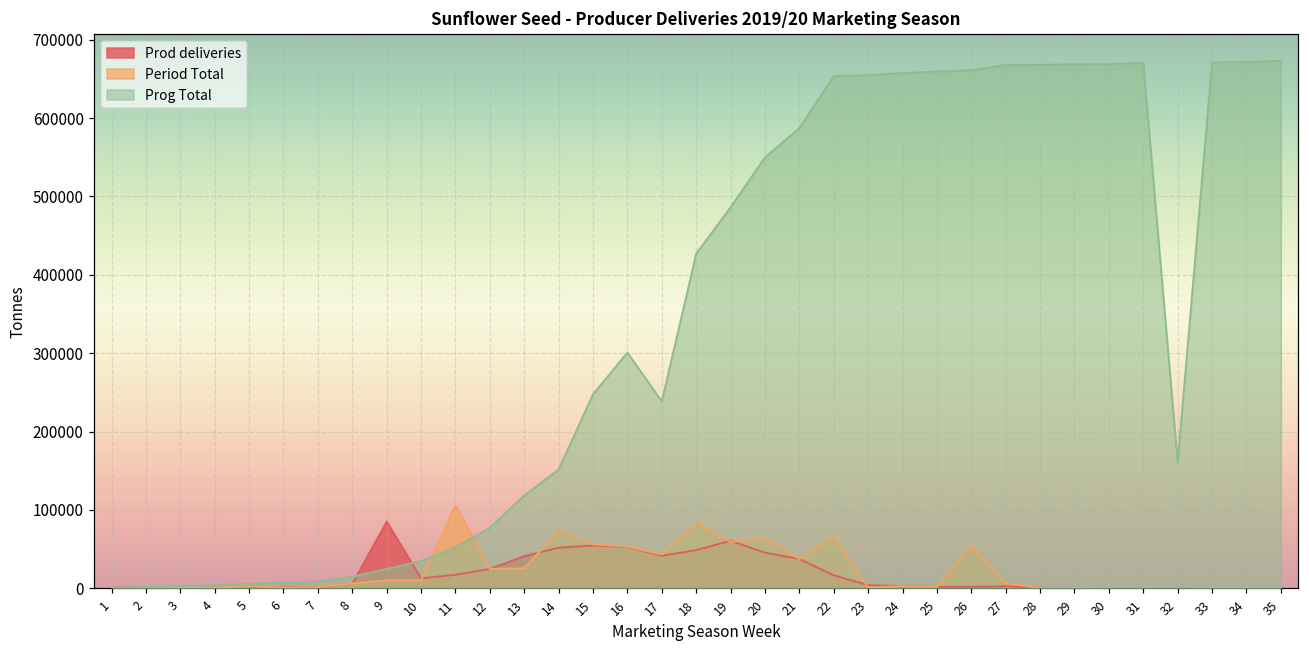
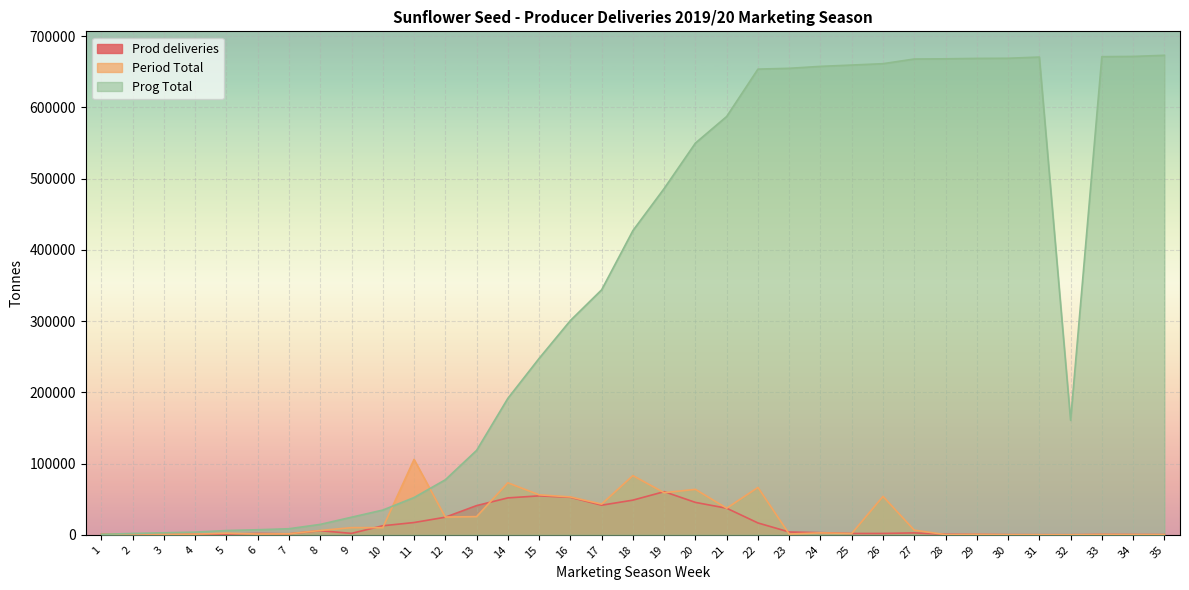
  {
    "Prod deliveries": {
-     "9": 90000,
+     "9": 0,
      "11": 20000,
      "13": 40000,
      "14": 50000,
      "18": 50000,
      "20": 50000,
      "22": 20000,
      "26": 0,
      "27": 0
    },
    "Period Total": {
      "9": 10000,
      "11": 110000,
      "13": 30000,
      "14": 70000,
      "18": 80000,
      "20": 60000,
      "22": 70000,
      "26": 50000,
      "27": 10000
    },
    "Prog Total": {
      "5": 10000,
      "6": 10000,
      "7": 10000,
      "8": 10000,
      "9": 20000,
      "10": 30000,
      "11": 50000,
      "12": 80000,
      "13": 120000,
-     "14": 150000,
+     "14": 190000,
      "15": 250000,
      "16": 300000,
-     "17": 240000,
+     "17": 340000,
      "18": 430000,
      "19": 490000,
      "20": 550000,
      "21": 590000,
      "22": 650000,
      "23": 650000,
      "24": 660000,
      "25": 660000,
      "26": 660000,
      "27": 670000,
      "28": 670000,
      "29": 670000,
      "30": 670000,
      "31": 670000,
      "32": 160000,
      "33": 670000,
      "34": 670000,
      "35": 670000
    }
  }
